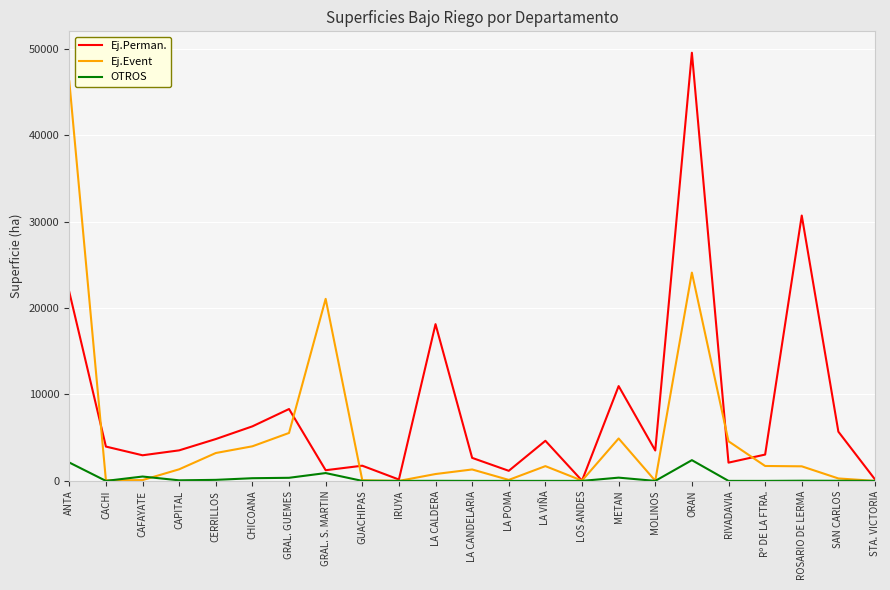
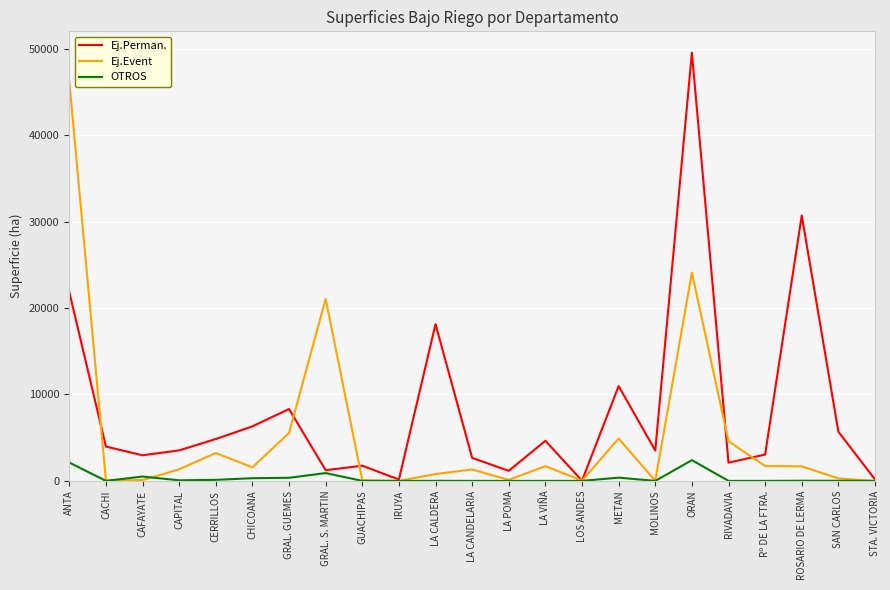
  {
    "Ej.Perman.": {
      "ANTA": 22000,
      "CACHI": 4000,
      "CAFAYATE": 3000,
      "CAPITAL": 4000,
      "CERRILLOS": 5000,
      "CHICOANA": 6000,
      "GRAL. GUEMES": 8000,
      "GRAL. S. MARTIN": 1000,
      "GUACHIPAS": 2000,
      "LA CALDERA": 18000,
      "LA CANDELARIA": 3000,
      "LA POMA": 1000,
      "LA VIÑA": 5000,
      "METAN": 11000,
      "MOLINOS": 4000,
      "ORAN": 50000,
      "RIVADAVIA": 2000,
      "Rº DE LA FTRA.": 3000,
      "ROSARIO DE LERMA": 31000,
      "SAN CARLOS": 6000
    },
    "Ej.Event": {
      "ANTA": 46000,
      "CAFAYATE": 0,
      "CAPITAL": 1000,
      "CERRILLOS": 3000,
-     "CHICOANA": 4000,
+     "CHICOANA": 2000,
      "GRAL. GUEMES": 6000,
      "GRAL. S. MARTIN": 21000,
      "LA CALDERA": 1000,
      "LA CANDELARIA": 1000,
      "LA VIÑA": 2000,
      "METAN": 5000,
      "ORAN": 24000,
      "RIVADAVIA": 5000,
      "Rº DE LA FTRA.": 2000,
      "ROSARIO DE LERMA": 2000
    },
    "OTROS": {
      "ANTA": 2000,
      "CAFAYATE": 1000,
      "CAPITAL": 0,
      "CERRILLOS": 0,
      "CHICOANA": 0,
      "GRAL. GUEMES": 0,
      "GRAL. S. MARTIN": 1000,
      "LA CALDERA": 0,
      "LA CANDELARIA": 0,
      "LA VIÑA": 0,
      "METAN": 0,
      "ORAN": 2000,
      "RIVADAVIA": 0,
      "Rº DE LA FTRA.": 0,
      "ROSARIO DE LERMA": 0
    }
  }
